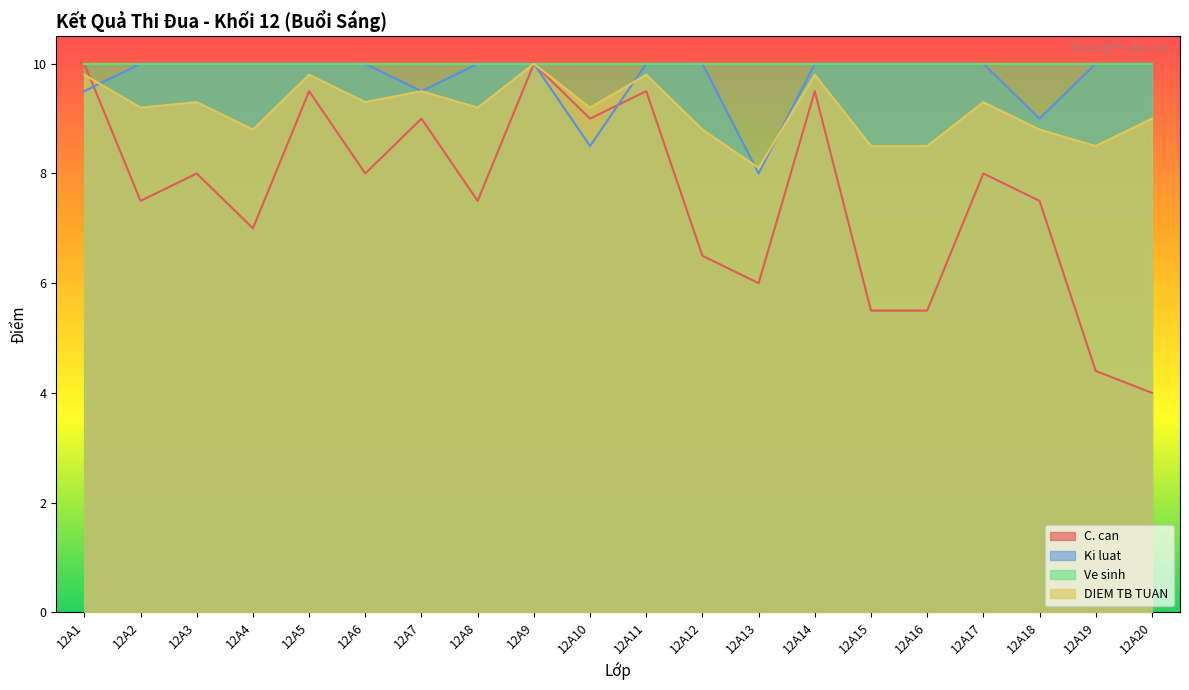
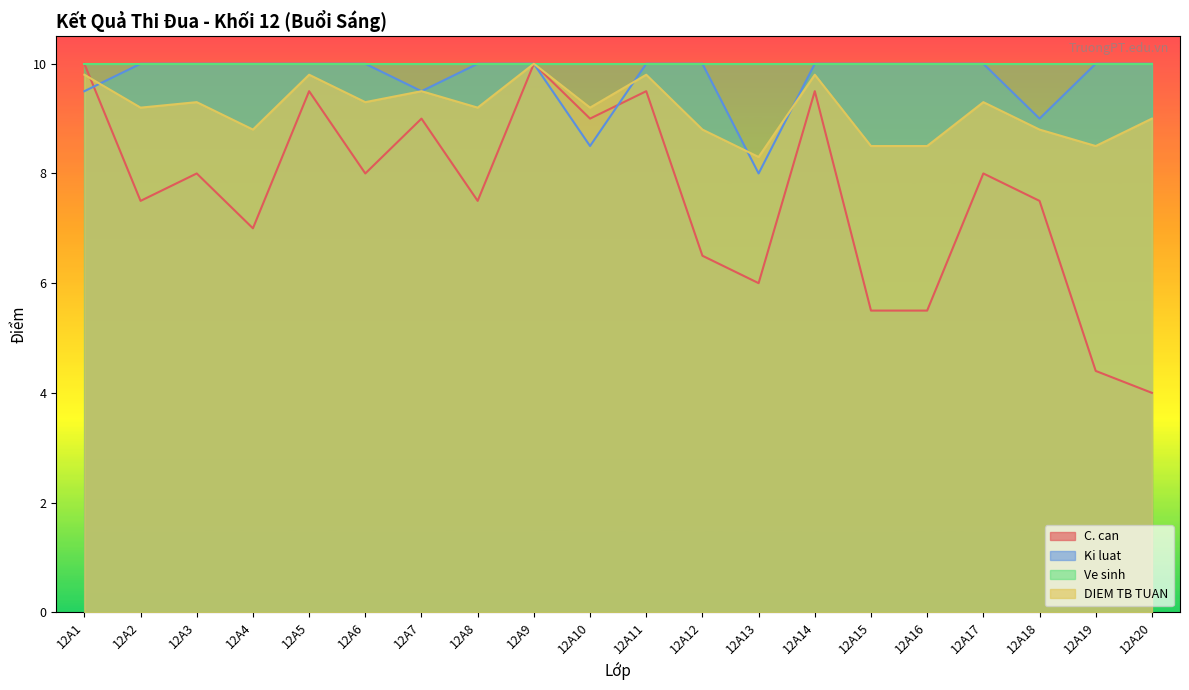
  {
    "C. can": {
      "12A2": 7.5,
      "12A3": 8.0,
      "12A4": 7.0,
      "12A5": 9.5,
      "12A6": 8.0,
      "12A7": 9.0,
      "12A8": 7.5,
      "12A10": 9.0,
      "12A11": 9.5,
      "12A12": 6.5,
      "12A13": 6.0,
      "12A14": 9.5,
      "12A15": 5.5,
      "12A16": 5.5,
      "12A17": 8.0,
      "12A18": 7.5,
      "12A19": 4.4,
      "12A20": 4.0
    },
    "Ki luat": {
      "12A1": 9.5,
      "12A10": 8.5,
      "12A13": 8.0,
      "12A18": 9.0
    },
    "Ve sinh": {
      "12A7": 10.0,
      "12A10": 10.0,
      "12A13": 10.0,
      "12A18": 10.0
    },
    "DIEM TB TUAN": {
      "12A1": 9.8,
      "12A2": 9.2,
      "12A3": 9.3,
      "12A4": 8.8,
      "12A5": 9.8,
      "12A6": 9.3,
      "12A8": 9.2,
      "12A10": 9.2,
      "12A11": 9.8,
      "12A12": 8.8,
-     "12A13": 8.1,
+     "12A13": 8.3,
      "12A14": 9.8,
      "12A15": 8.5,
      "12A16": 8.5,
      "12A17": 9.3,
      "12A18": 8.8,
      "12A19": 8.5,
      "12A20": 9.0
    }
  }
